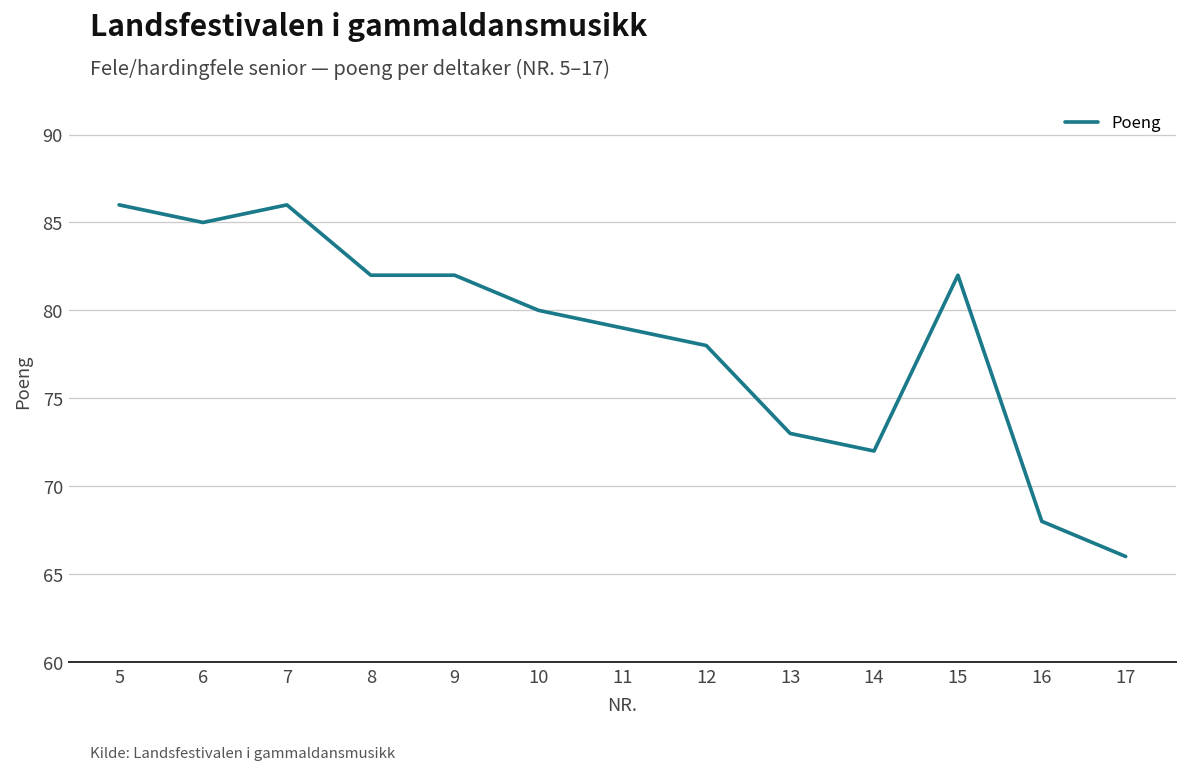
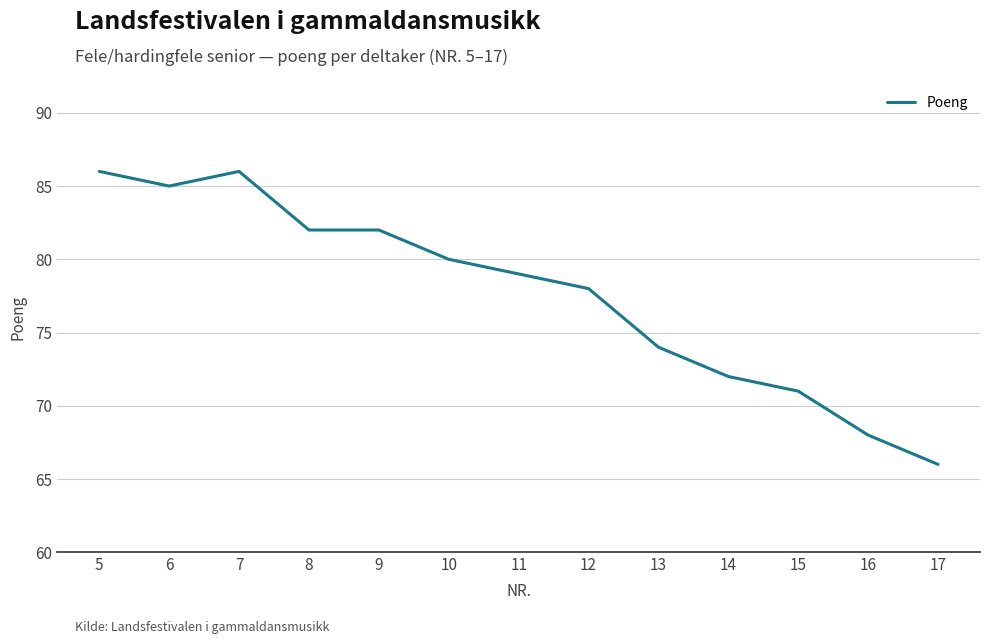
  {
    "5": 86,
    "6": 85,
    "7": 86,
    "8": 82,
    "9": 82,
    "10": 80,
    "11": 79,
    "12": 78,
-   "13": 73,
+   "13": 74,
    "14": 72,
-   "15": 82,
+   "15": 71,
    "16": 68,
    "17": 66
  }
